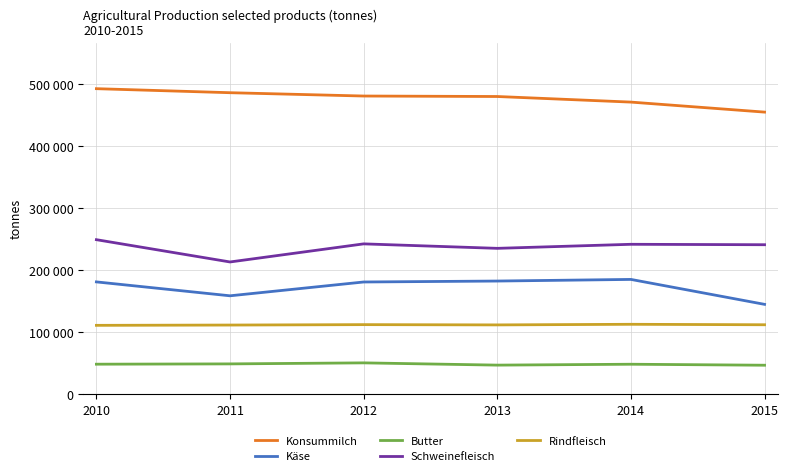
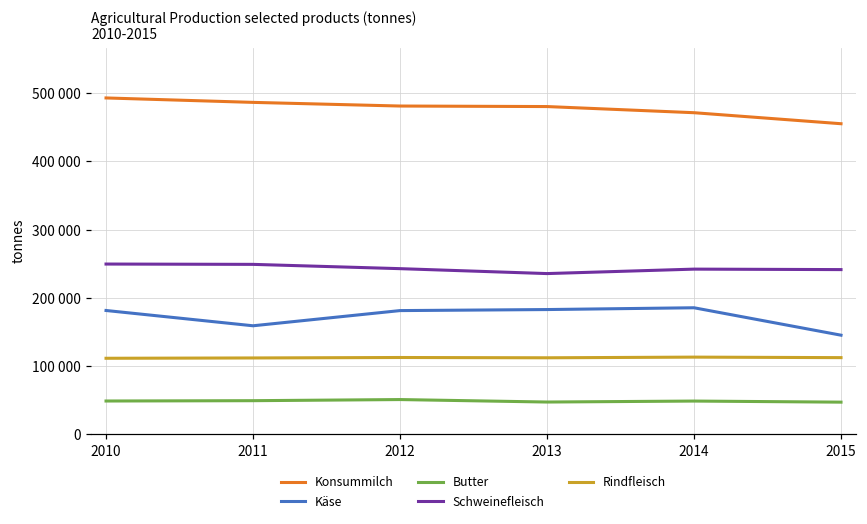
  {
    "Käse": {
      "2010": 180000,
      "2011": 160000,
      "2012": 180000,
      "2013": 180000,
      "2014": 190000,
      "2015": 150000
    },
    "Butter": {
      "2010": 50000,
      "2011": 50000,
      "2012": 50000,
      "2013": 50000,
      "2014": 50000,
      "2015": 50000
    },
    "Schweinefleisch": {
      "2010": 250000,
-     "2011": 210000,
+     "2011": 250000,
      "2012": 240000,
      "2013": 240000,
      "2014": 240000,
      "2015": 240000
    }
  }
